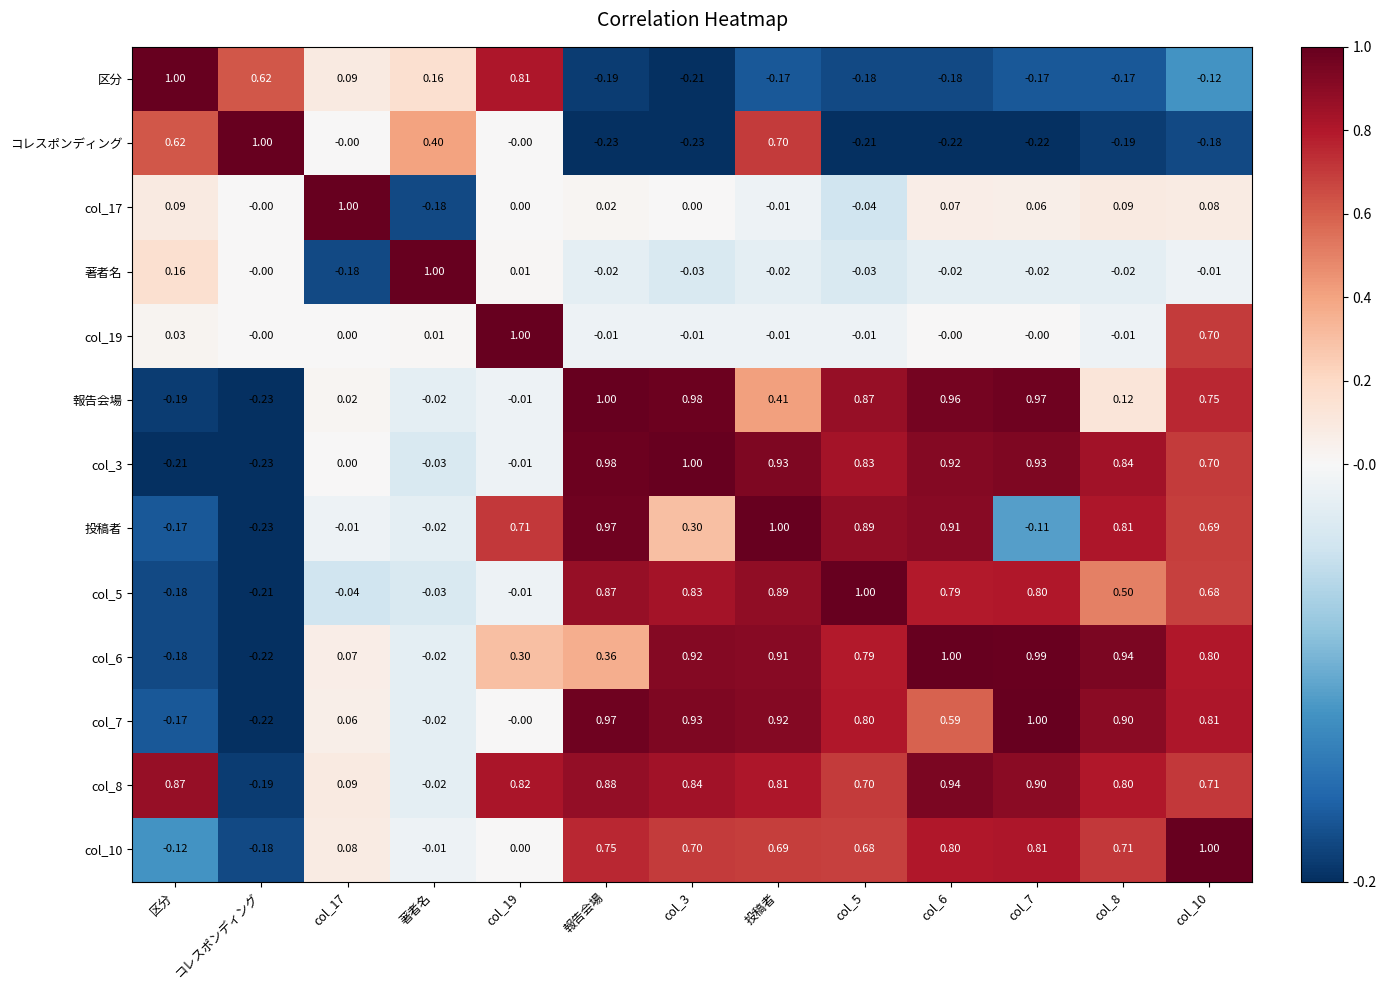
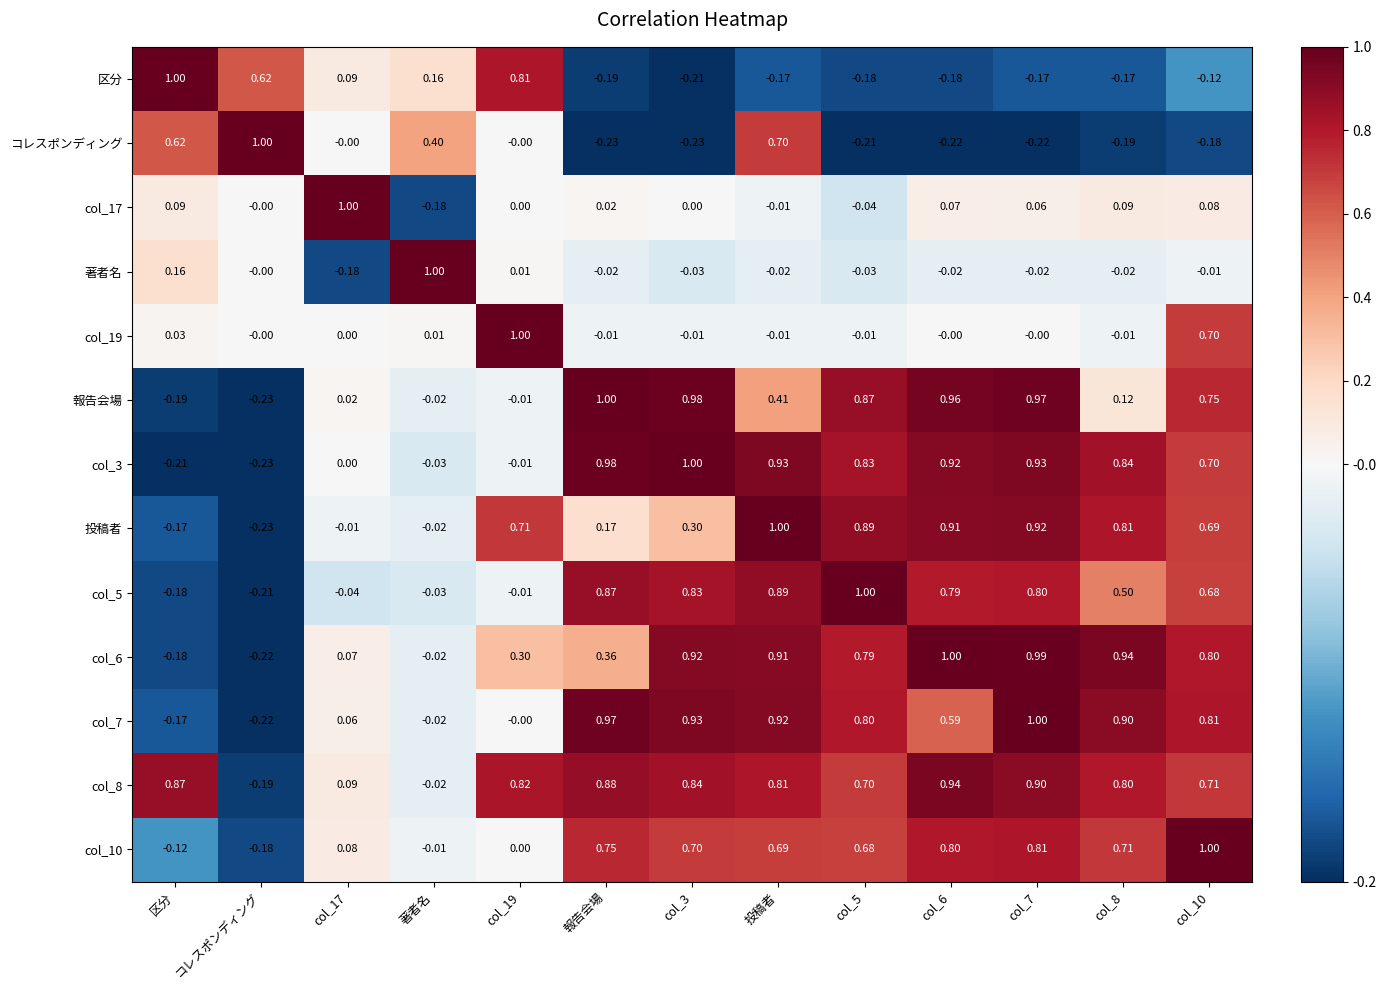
  {
    "区分": {
      "区分": 1.00,
      "コレスポンディング": 0.62,
      "col_17": 0.09,
      "著者名": 0.16,
      "col_19": 0.81,
      "報告会場": -0.19,
      "col_3": -0.21,
      "投稿者": -0.17,
      "col_5": -0.18,
      "col_6": -0.18,
      "col_7": -0.17,
      "col_8": -0.17,
      "col_10": -0.12
    },
    "コレスポンディング": {
      "区分": 0.62,
      "コレスポンディング": 1.00,
      "col_17": -0.00,
      "著者名": 0.40,
      "col_19": -0.00,
      "報告会場": -0.23,
      "col_3": -0.23,
      "投稿者": 0.70,
      "col_5": -0.21,
      "col_6": -0.22,
      "col_7": -0.22,
      "col_8": -0.19,
      "col_10": -0.18
    },
    "col_17": {
      "区分": 0.09,
      "コレスポンディング": -0.00,
      "col_17": 1.00,
      "著者名": -0.18,
      "col_19": 0.00,
      "報告会場": 0.02,
      "col_3": 0.00,
      "投稿者": -0.01,
      "col_5": -0.04,
      "col_6": 0.07,
      "col_7": 0.06,
      "col_8": 0.09,
      "col_10": 0.08
    },
    "著者名": {
      "区分": 0.16,
      "コレスポンディング": -0.00,
      "col_17": -0.18,
      "著者名": 1.00,
      "col_19": 0.01,
      "報告会場": -0.02,
      "col_3": -0.03,
      "投稿者": -0.02,
      "col_5": -0.03,
      "col_6": -0.02,
      "col_7": -0.02,
      "col_8": -0.02,
      "col_10": -0.01
    },
    "col_19": {
      "区分": 0.03,
      "コレスポンディング": -0.00,
      "col_17": 0.00,
      "著者名": 0.01,
      "col_19": 1.00,
      "報告会場": -0.01,
      "col_3": -0.01,
      "投稿者": -0.01,
      "col_5": -0.01,
      "col_6": -0.00,
      "col_7": -0.00,
      "col_8": -0.01,
      "col_10": 0.70
    },
    "報告会場": {
      "区分": -0.19,
      "コレスポンディング": -0.23,
      "col_17": 0.02,
      "著者名": -0.02,
      "col_19": -0.01,
      "報告会場": 1.00,
      "col_3": 0.98,
      "投稿者": 0.41,
      "col_5": 0.87,
      "col_6": 0.96,
      "col_7": 0.97,
      "col_8": 0.12,
      "col_10": 0.75
    },
    "col_3": {
      "区分": -0.21,
      "コレスポンディング": -0.23,
      "col_17": 0.00,
      "著者名": -0.03,
      "col_19": -0.01,
      "報告会場": 0.98,
      "col_3": 1.00,
      "投稿者": 0.93,
      "col_5": 0.83,
      "col_6": 0.92,
      "col_7": 0.93,
      "col_8": 0.84,
      "col_10": 0.70
    },
    "投稿者": {
      "区分": -0.17,
      "コレスポンディング": -0.23,
      "col_17": -0.01,
      "著者名": -0.02,
      "col_19": 0.71,
-     "報告会場": 0.97,
+     "報告会場": 0.17,
      "col_3": 0.30,
      "投稿者": 1.00,
      "col_5": 0.89,
      "col_6": 0.91,
-     "col_7": -0.11,
+     "col_7": 0.92,
      "col_8": 0.81,
      "col_10": 0.69
    },
    "col_5": {
      "区分": -0.18,
      "コレスポンディング": -0.21,
      "col_17": -0.04,
      "著者名": -0.03,
      "col_19": -0.01,
      "報告会場": 0.87,
      "col_3": 0.83,
      "投稿者": 0.89,
      "col_5": 1.00,
      "col_6": 0.79,
      "col_7": 0.80,
      "col_8": 0.50,
      "col_10": 0.68
    },
    "col_6": {
      "区分": -0.18,
      "コレスポンディング": -0.22,
      "col_17": 0.07,
      "著者名": -0.02,
      "col_19": 0.30,
      "報告会場": 0.36,
      "col_3": 0.92,
      "投稿者": 0.91,
      "col_5": 0.79,
      "col_6": 1.00,
      "col_7": 0.99,
      "col_8": 0.94,
      "col_10": 0.80
    },
    "col_7": {
      "区分": -0.17,
      "コレスポンディング": -0.22,
      "col_17": 0.06,
      "著者名": -0.02,
      "col_19": -0.00,
      "報告会場": 0.97,
      "col_3": 0.93,
      "投稿者": 0.92,
      "col_5": 0.80,
      "col_6": 0.59,
      "col_7": 1.00,
      "col_8": 0.90,
      "col_10": 0.81
    },
    "col_8": {
      "区分": 0.87,
      "コレスポンディング": -0.19,
      "col_17": 0.09,
      "著者名": -0.02,
      "col_19": 0.82,
      "報告会場": 0.88,
      "col_3": 0.84,
      "投稿者": 0.81,
      "col_5": 0.70,
      "col_6": 0.94,
      "col_7": 0.90,
      "col_8": 0.80,
      "col_10": 0.71
    },
    "col_10": {
      "区分": -0.12,
      "コレスポンディング": -0.18,
      "col_17": 0.08,
      "著者名": -0.01,
      "col_19": 0.00,
      "報告会場": 0.75,
      "col_3": 0.70,
      "投稿者": 0.69,
      "col_5": 0.68,
      "col_6": 0.80,
      "col_7": 0.81,
      "col_8": 0.71,
      "col_10": 1.00
    }
  }
